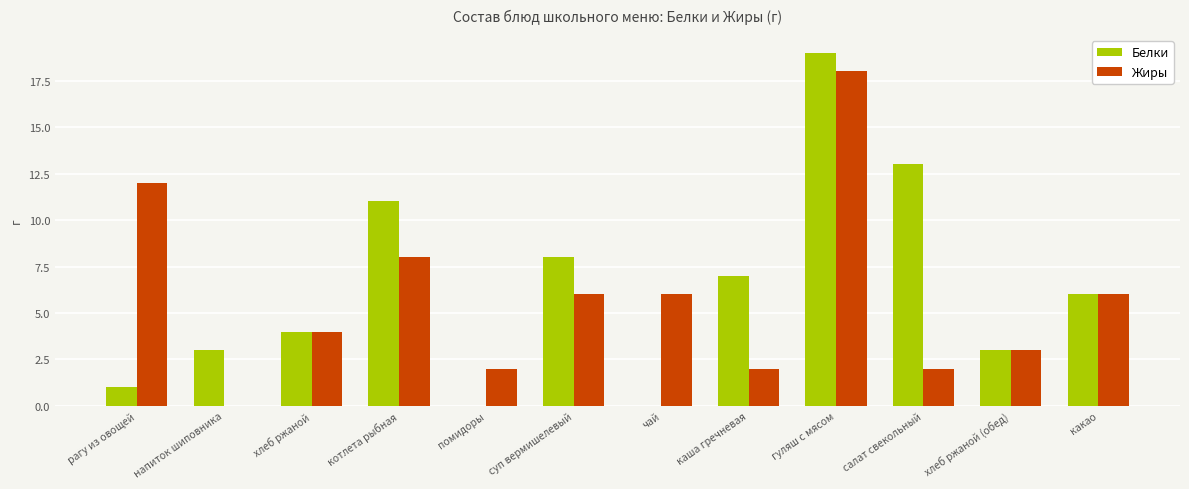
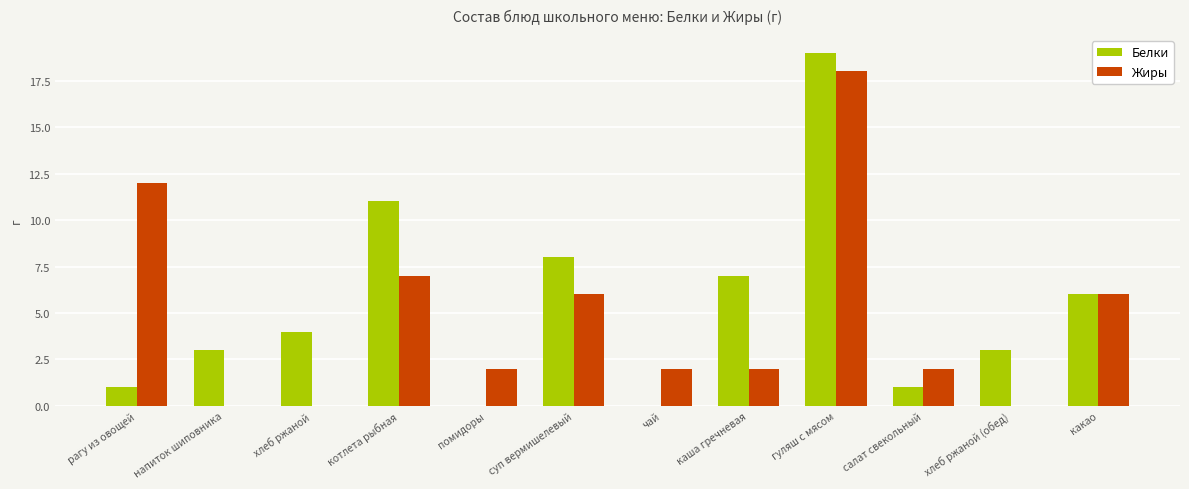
  {
    "Белки": {
      "рагу из овощей": 1,
      "напиток шиповника": 3,
      "хлеб ржаной": 4,
      "котлета рыбная": 11,
      "помидоры": 0,
      "суп вермишелевый": 8,
      "чай": 0,
      "каша гречневая": 7,
      "гуляш с мясом": 19,
-     "салат свекольный": 13,
+     "салат свекольный": 1,
      "хлеб ржаной (обед)": 3,
      "какао": 6
    },
    "Жиры": {
      "рагу из овощей": 12,
      "напиток шиповника": 0,
-     "хлеб ржаной": 4,
-     "котлета рыбная": 8,
+     "хлеб ржаной": 0,
+     "котлета рыбная": 7,
      "помидоры": 2,
      "суп вермишелевый": 6,
-     "чай": 6,
+     "чай": 2,
      "каша гречневая": 2,
      "гуляш с мясом": 18,
      "салат свекольный": 2,
-     "хлеб ржаной (обед)": 3,
+     "хлеб ржаной (обед)": 0,
      "какао": 6
    }
  }
